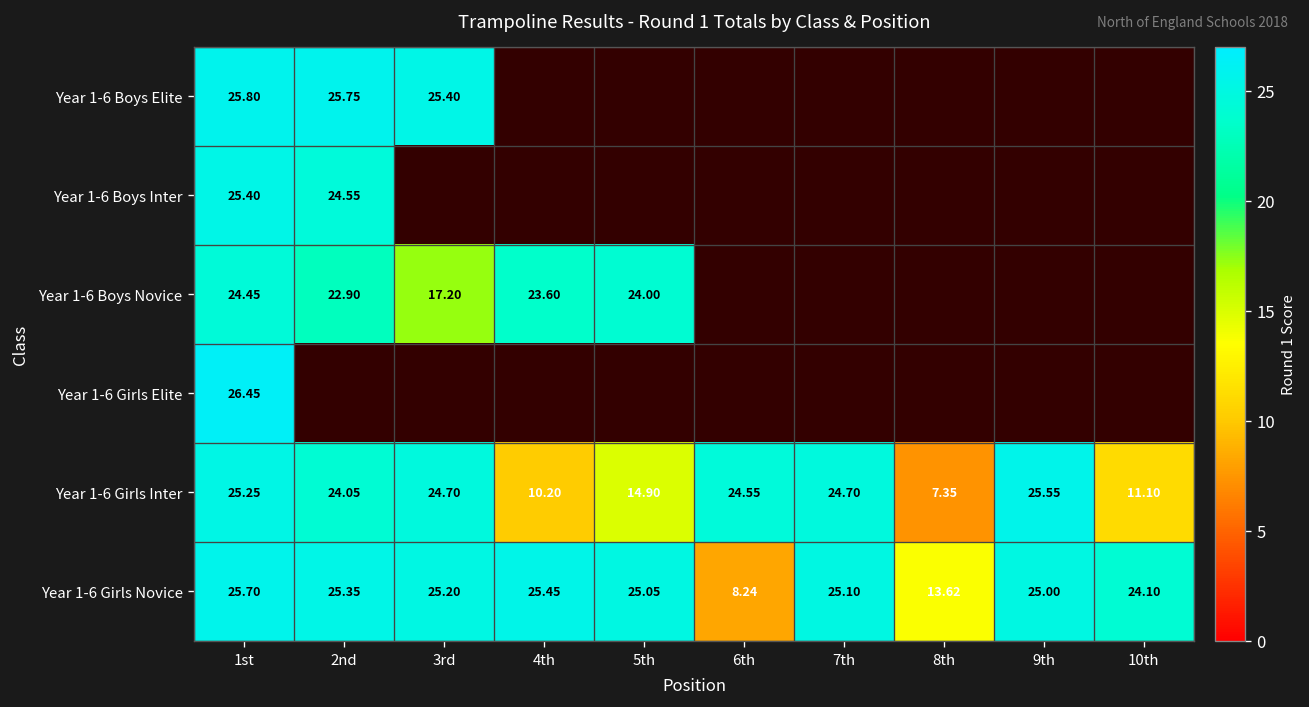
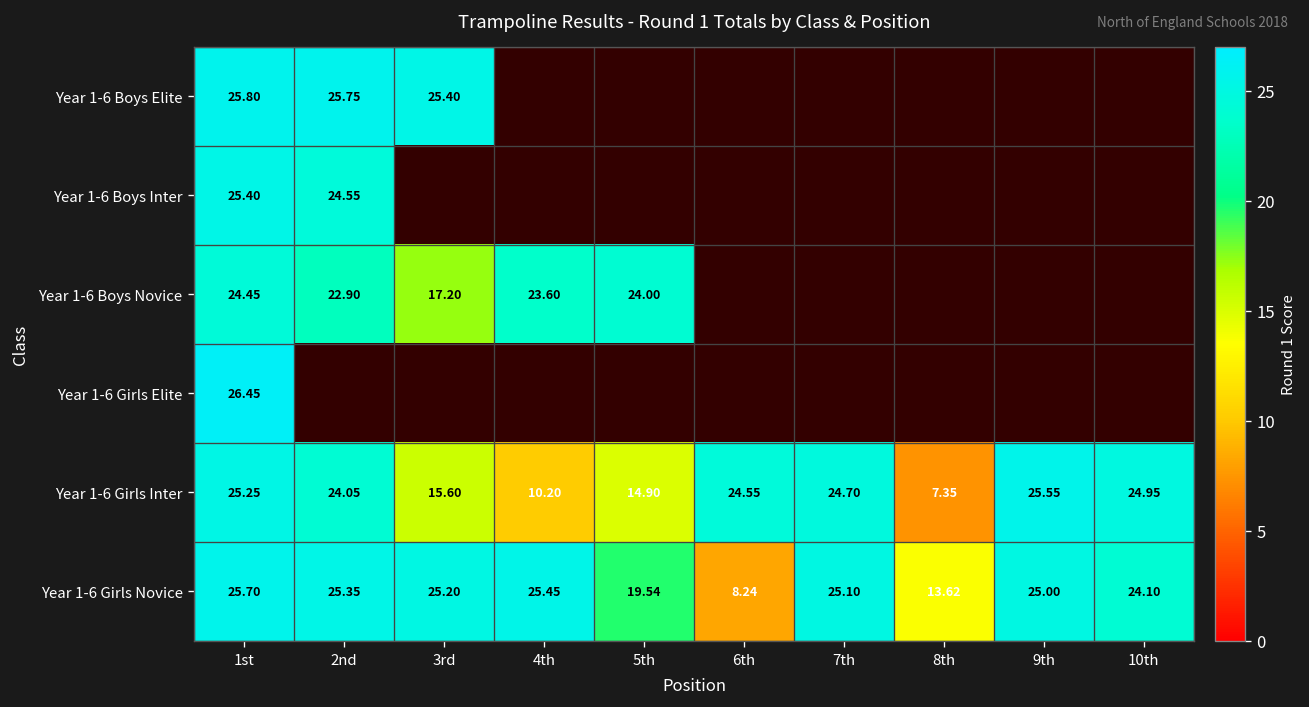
  {
    "Year 1-6 Boys Elite": {
      "1st": 25.80,
      "2nd": 25.75,
      "3rd": 25.40
    },
    "Year 1-6 Boys Inter": {
      "1st": 25.40,
      "2nd": 24.55
    },
    "Year 1-6 Boys Novice": {
      "1st": 24.45,
      "2nd": 22.90,
      "3rd": 17.20,
      "4th": 23.60,
      "5th": 24.00
    },
    "Year 1-6 Girls Elite": {
      "1st": 26.45
    },
    "Year 1-6 Girls Inter": {
      "1st": 25.25,
      "2nd": 24.05,
-     "3rd": 24.70,
+     "3rd": 15.60,
      "4th": 10.20,
      "5th": 14.90,
      "6th": 24.55,
      "7th": 24.70,
      "8th": 7.35,
      "9th": 25.55,
-     "10th": 11.10
+     "10th": 24.95
    },
    "Year 1-6 Girls Novice": {
      "1st": 25.70,
      "2nd": 25.35,
      "3rd": 25.20,
      "4th": 25.45,
-     "5th": 25.05,
+     "5th": 19.54,
      "6th": 8.24,
      "7th": 25.10,
      "8th": 13.62,
      "9th": 25.00,
      "10th": 24.10
    }
  }
